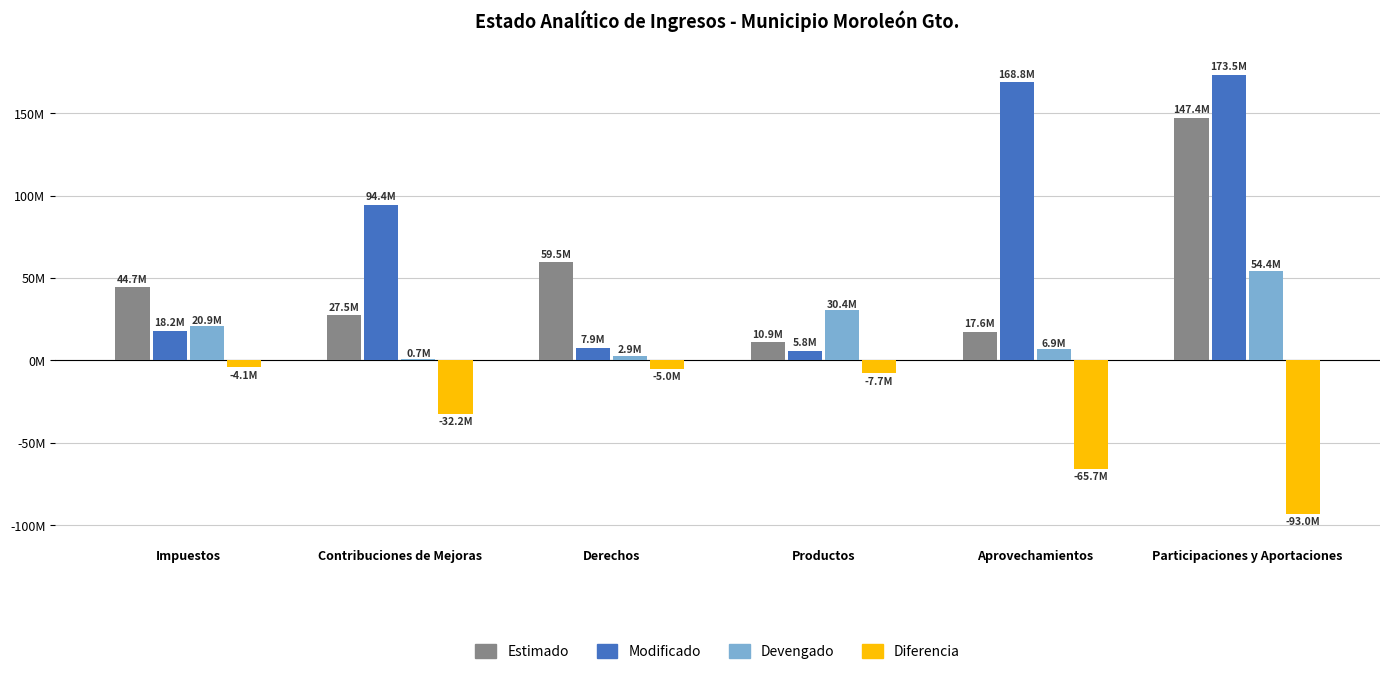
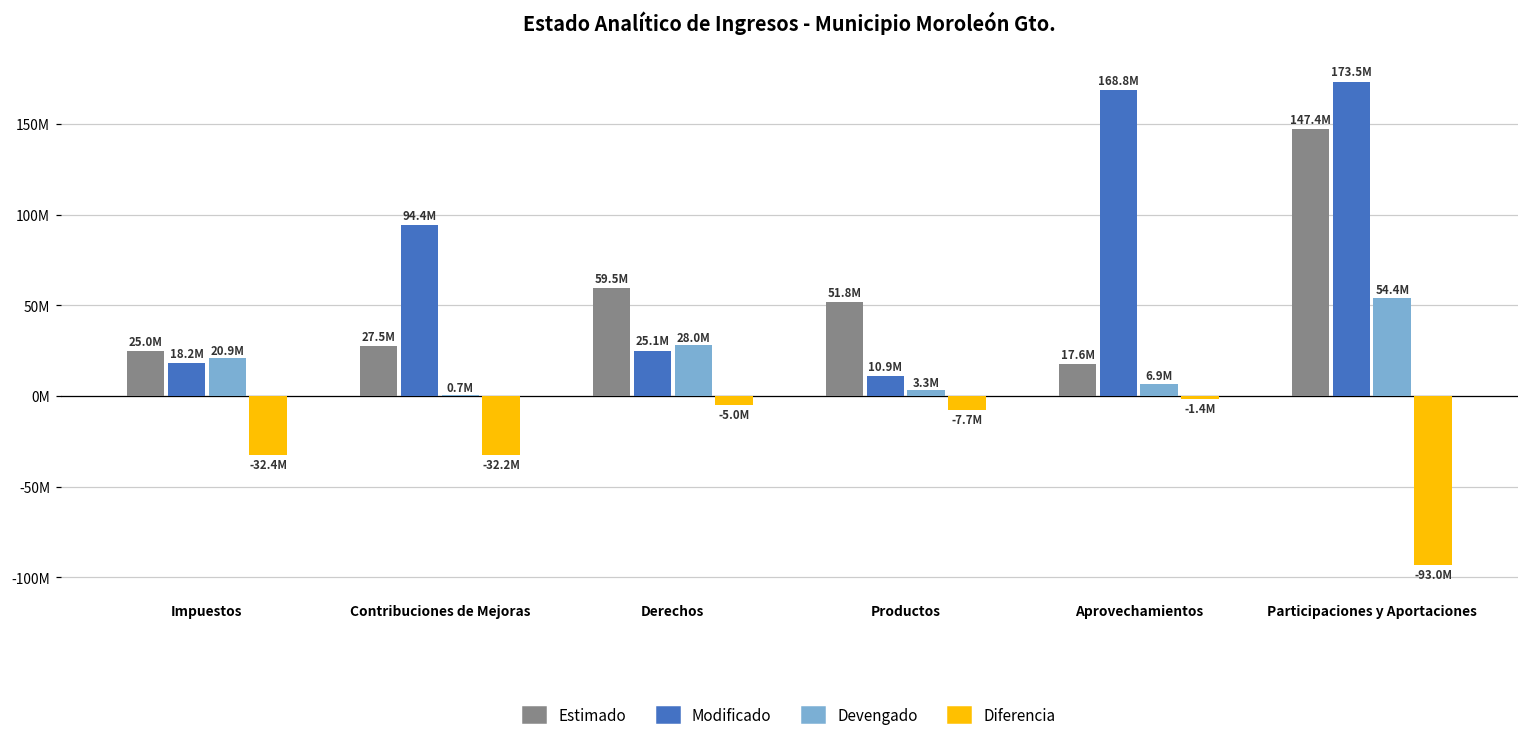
  {
    "Estimado": {
-     "Impuestos": "44.7M",
+     "Impuestos": "25.0M",
      "Contribuciones de Mejoras": "27.5M",
      "Derechos": "59.5M",
-     "Productos": "10.9M",
+     "Productos": "51.8M",
      "Aprovechamientos": "17.6M",
      "Participaciones y Aportaciones": "147.4M"
    },
    "Modificado": {
      "Impuestos": "18.2M",
      "Contribuciones de Mejoras": "94.4M",
-     "Derechos": "7.9M",
-     "Productos": "5.8M",
+     "Derechos": "25.1M",
+     "Productos": "10.9M",
      "Aprovechamientos": "168.8M",
      "Participaciones y Aportaciones": "173.5M"
    },
    "Devengado": {
      "Impuestos": "20.9M",
      "Contribuciones de Mejoras": "0.7M",
-     "Derechos": "2.9M",
-     "Productos": "30.4M",
+     "Derechos": "28.0M",
+     "Productos": "3.3M",
      "Aprovechamientos": "6.9M",
      "Participaciones y Aportaciones": "54.4M"
    },
    "Diferencia": {
-     "Impuestos": "-4.1M",
+     "Impuestos": "-32.4M",
      "Contribuciones de Mejoras": "-32.2M",
      "Derechos": "-5.0M",
      "Productos": "-7.7M",
-     "Aprovechamientos": "-65.7M",
+     "Aprovechamientos": "-1.4M",
      "Participaciones y Aportaciones": "-93.0M"
    }
  }
